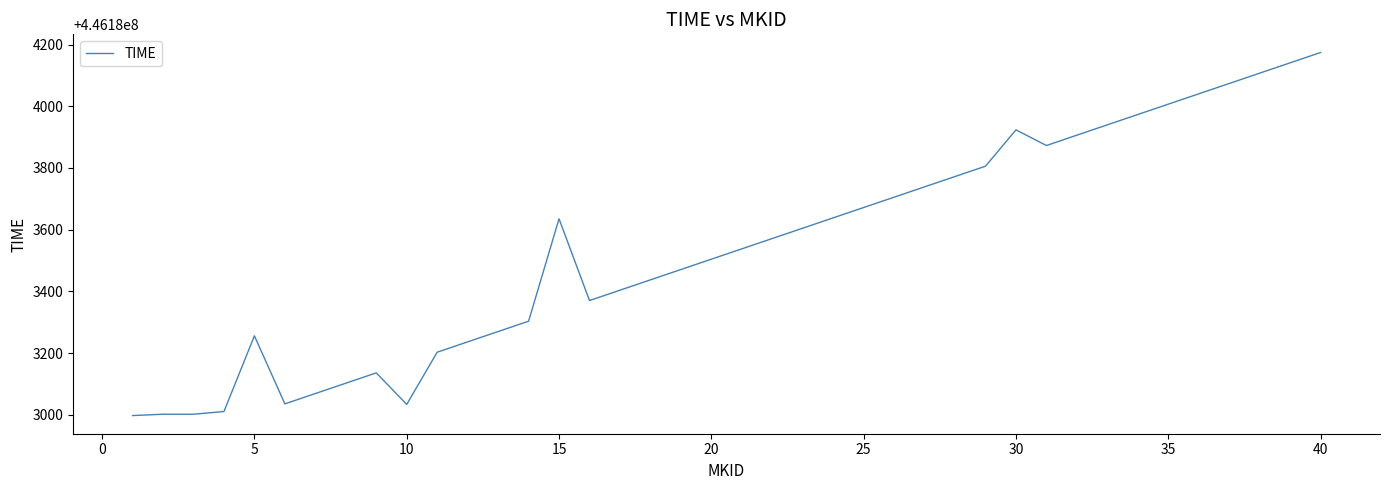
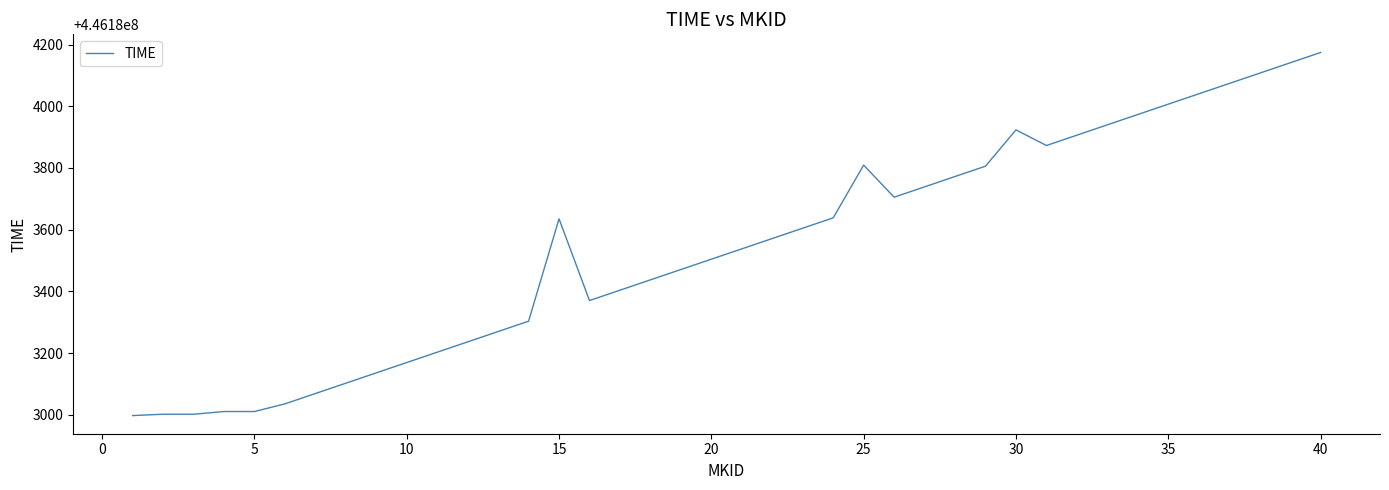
  {
-   "5": 446183260,
-   "10": 446183030,
+   "5": 446183010,
+   "10": 446183170,
    "15": 446183640,
    "20": 446183500,
-   "25": 446183670,
+   "25": 446183810,
    "30": 446183920,
    "35": 446184010,
    "40": 446184170
  }
